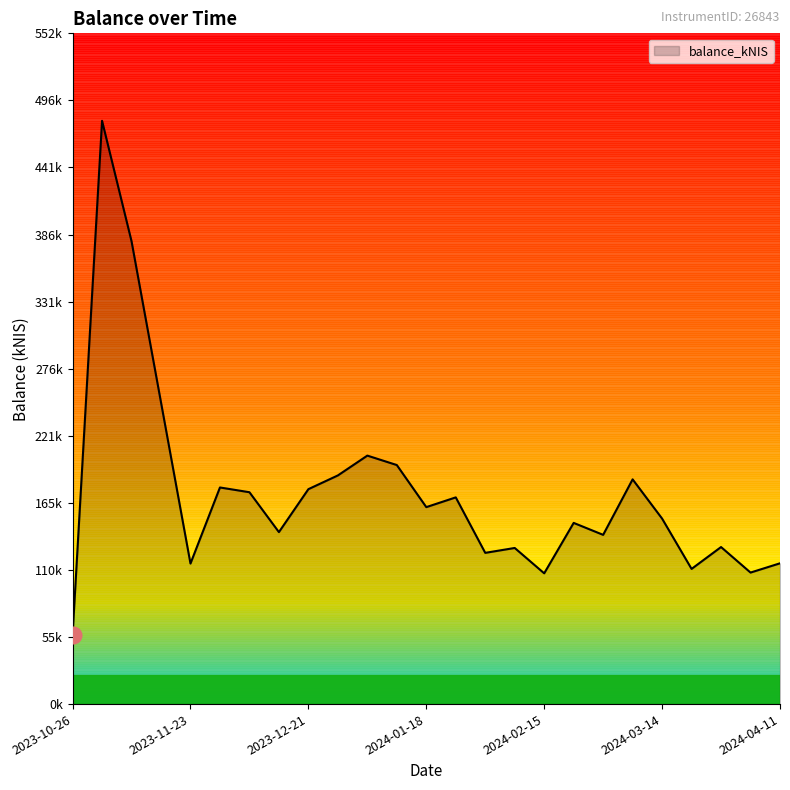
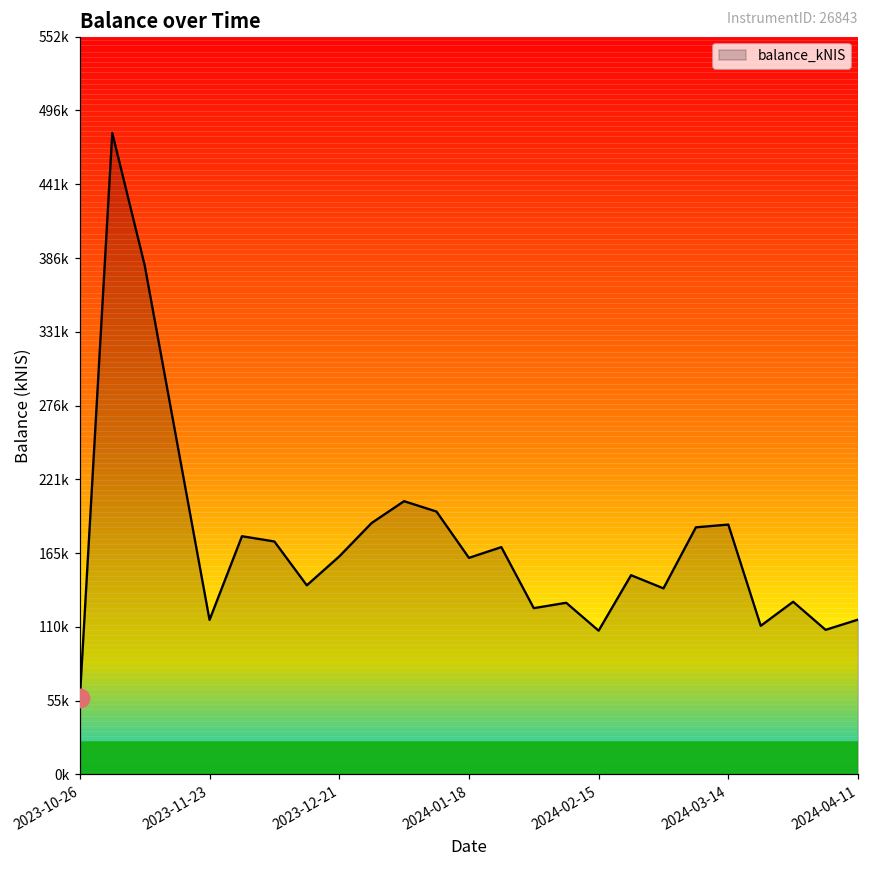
  {
    "balance_kNIS": {
      "2023-11-23": 116000,
-     "2023-12-21": 177000,
+     "2023-12-21": 163000,
      "2024-01-18": 162000,
      "2024-02-15": 108000,
-     "2024-03-14": 153000,
+     "2024-03-14": 187000,
      "2024-04-11": 116000
    }
  }
